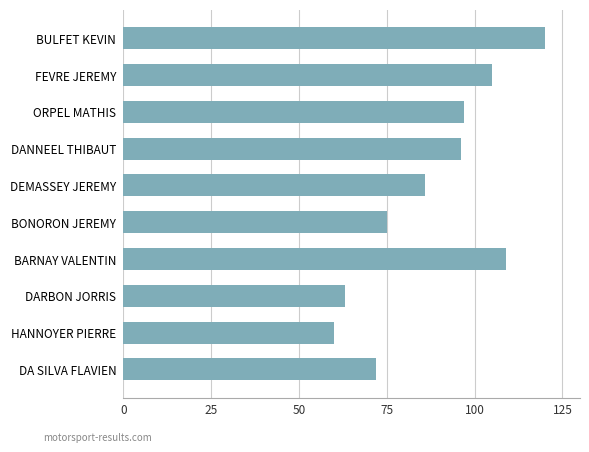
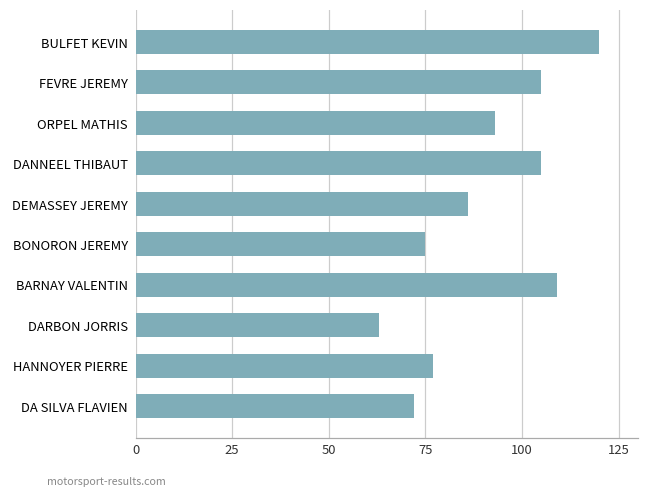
  {
    "BULFET KEVIN": 120,
    "FEVRE JEREMY": 105,
-   "ORPEL MATHIS": 97,
-   "DANNEEL THIBAUT": 96,
+   "ORPEL MATHIS": 93,
+   "DANNEEL THIBAUT": 105,
    "DEMASSEY JEREMY": 86,
    "BONORON JEREMY": 75,
    "BARNAY VALENTIN": 109,
    "DARBON JORRIS": 63,
-   "HANNOYER PIERRE": 60,
+   "HANNOYER PIERRE": 77,
    "DA SILVA FLAVIEN": 72
  }
